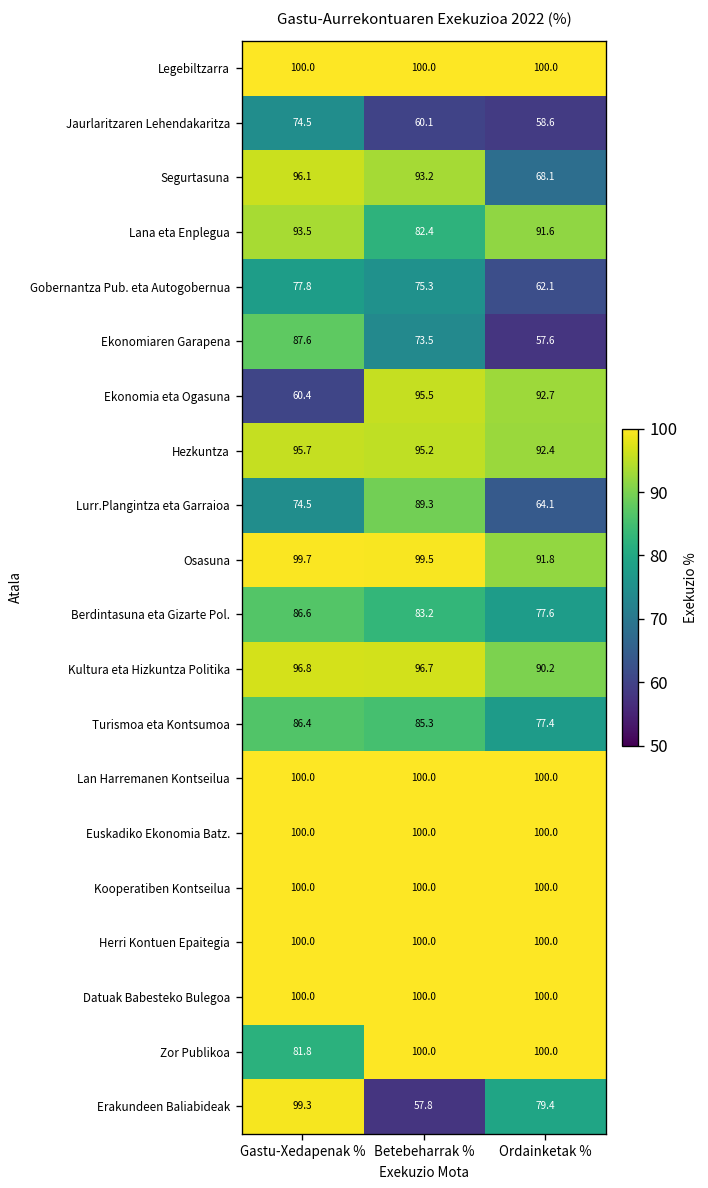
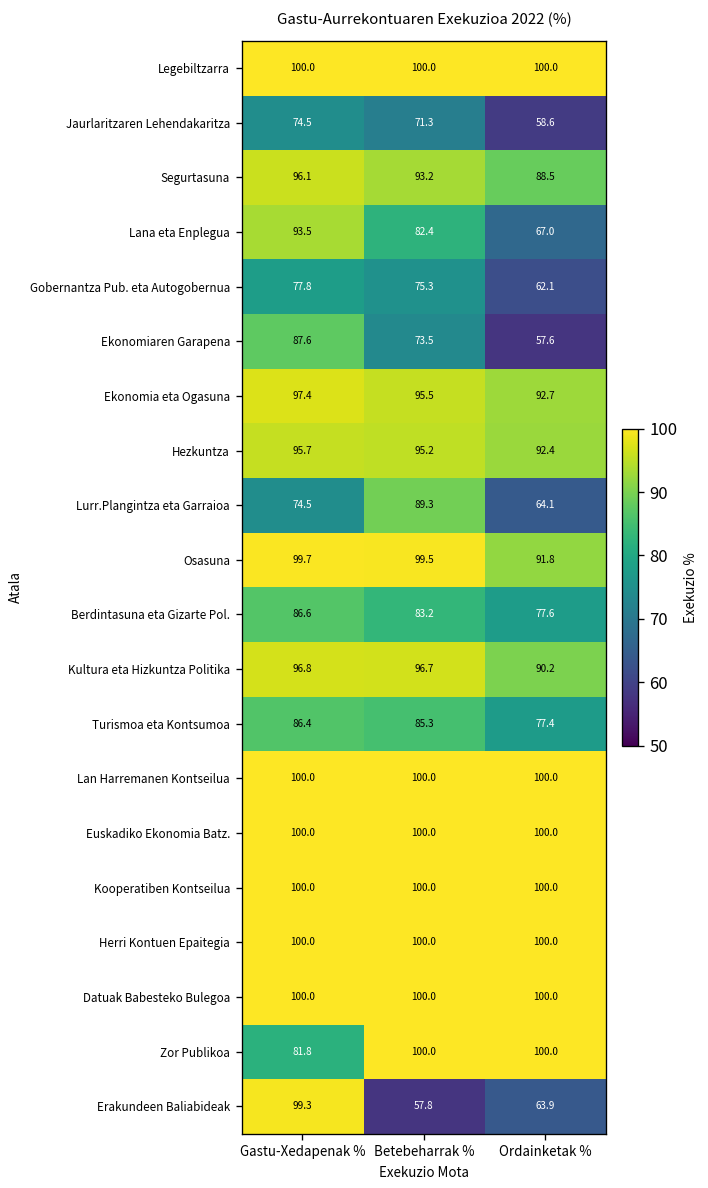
  {
    "Legebiltzarra": {
      "Gastu-Xedapenak %": 100.0,
      "Betebeharrak %": 100.0,
      "Ordainketak %": 100.0
    },
    "Jaurlaritzaren Lehendakaritza": {
      "Gastu-Xedapenak %": 74.5,
-     "Betebeharrak %": 60.1,
+     "Betebeharrak %": 71.3,
      "Ordainketak %": 58.6
    },
    "Segurtasuna": {
      "Gastu-Xedapenak %": 96.1,
      "Betebeharrak %": 93.2,
-     "Ordainketak %": 68.1
+     "Ordainketak %": 88.5
    },
    "Lana eta Enplegua": {
      "Gastu-Xedapenak %": 93.5,
      "Betebeharrak %": 82.4,
-     "Ordainketak %": 91.6
+     "Ordainketak %": 67.0
    },
    "Gobernantza Pub. eta Autogobernua": {
      "Gastu-Xedapenak %": 77.8,
      "Betebeharrak %": 75.3,
      "Ordainketak %": 62.1
    },
    "Ekonomiaren Garapena": {
      "Gastu-Xedapenak %": 87.6,
      "Betebeharrak %": 73.5,
      "Ordainketak %": 57.6
    },
    "Ekonomia eta Ogasuna": {
-     "Gastu-Xedapenak %": 60.4,
+     "Gastu-Xedapenak %": 97.4,
      "Betebeharrak %": 95.5,
      "Ordainketak %": 92.7
    },
    "Hezkuntza": {
      "Gastu-Xedapenak %": 95.7,
      "Betebeharrak %": 95.2,
      "Ordainketak %": 92.4
    },
    "Lurr.Plangintza eta Garraioa": {
      "Gastu-Xedapenak %": 74.5,
      "Betebeharrak %": 89.3,
      "Ordainketak %": 64.1
    },
    "Osasuna": {
      "Gastu-Xedapenak %": 99.7,
      "Betebeharrak %": 99.5,
      "Ordainketak %": 91.8
    },
    "Berdintasuna eta Gizarte Pol.": {
      "Gastu-Xedapenak %": 86.6,
      "Betebeharrak %": 83.2,
      "Ordainketak %": 77.6
    },
    "Kultura eta Hizkuntza Politika": {
      "Gastu-Xedapenak %": 96.8,
      "Betebeharrak %": 96.7,
      "Ordainketak %": 90.2
    },
    "Turismoa eta Kontsumoa": {
      "Gastu-Xedapenak %": 86.4,
      "Betebeharrak %": 85.3,
      "Ordainketak %": 77.4
    },
    "Lan Harremanen Kontseilua": {
      "Gastu-Xedapenak %": 100.0,
      "Betebeharrak %": 100.0,
      "Ordainketak %": 100.0
    },
    "Euskadiko Ekonomia Batz.": {
      "Gastu-Xedapenak %": 100.0,
      "Betebeharrak %": 100.0,
      "Ordainketak %": 100.0
    },
    "Kooperatiben Kontseilua": {
      "Gastu-Xedapenak %": 100.0,
      "Betebeharrak %": 100.0,
      "Ordainketak %": 100.0
    },
    "Herri Kontuen Epaitegia": {
      "Gastu-Xedapenak %": 100.0,
      "Betebeharrak %": 100.0,
      "Ordainketak %": 100.0
    },
    "Datuak Babesteko Bulegoa": {
      "Gastu-Xedapenak %": 100.0,
      "Betebeharrak %": 100.0,
      "Ordainketak %": 100.0
    },
    "Zor Publikoa": {
      "Gastu-Xedapenak %": 81.8,
      "Betebeharrak %": 100.0,
      "Ordainketak %": 100.0
    },
    "Erakundeen Baliabideak": {
      "Gastu-Xedapenak %": 99.3,
      "Betebeharrak %": 57.8,
-     "Ordainketak %": 79.4
+     "Ordainketak %": 63.9
    }
  }
